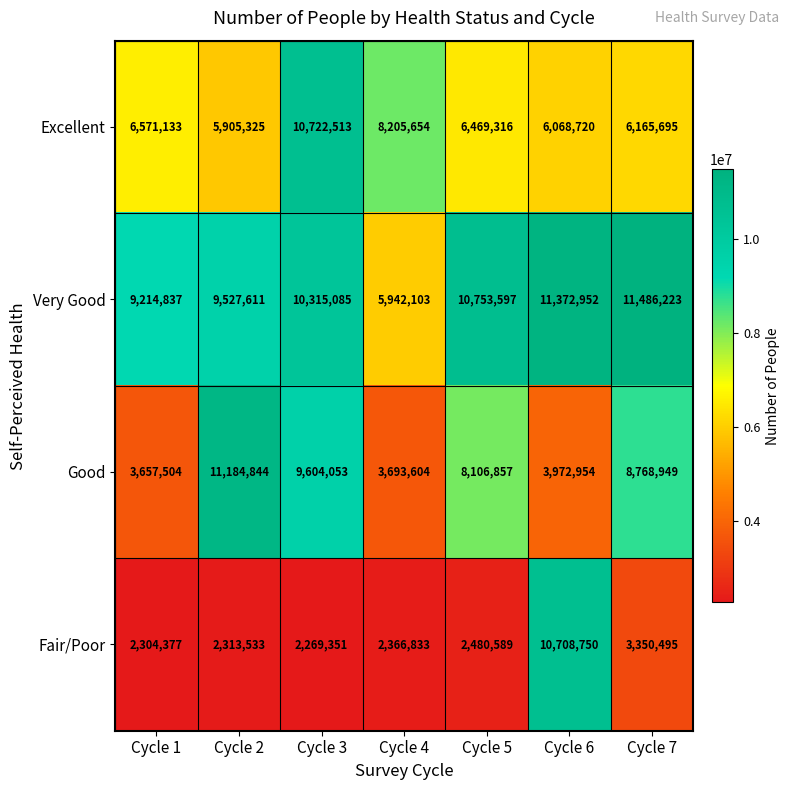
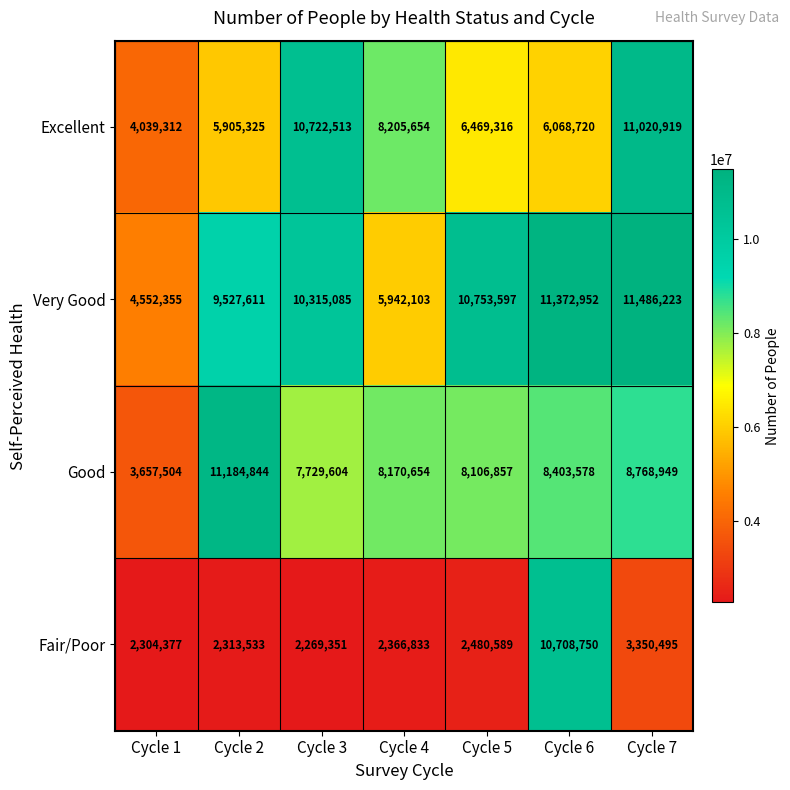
  {
    "Excellent": {
-     "Cycle 1": "6,571,133",
+     "Cycle 1": "4,039,312",
      "Cycle 2": "5,905,325",
      "Cycle 3": "10,722,513",
      "Cycle 4": "8,205,654",
      "Cycle 5": "6,469,316",
      "Cycle 6": "6,068,720",
-     "Cycle 7": "6,165,695"
+     "Cycle 7": "11,020,919"
    },
    "Very Good": {
-     "Cycle 1": "9,214,837",
+     "Cycle 1": "4,552,355",
      "Cycle 2": "9,527,611",
      "Cycle 3": "10,315,085",
      "Cycle 4": "5,942,103",
      "Cycle 5": "10,753,597",
      "Cycle 6": "11,372,952",
      "Cycle 7": "11,486,223"
    },
    "Good": {
      "Cycle 1": "3,657,504",
      "Cycle 2": "11,184,844",
-     "Cycle 3": "9,604,053",
-     "Cycle 4": "3,693,604",
+     "Cycle 3": "7,729,604",
+     "Cycle 4": "8,170,654",
      "Cycle 5": "8,106,857",
-     "Cycle 6": "3,972,954",
+     "Cycle 6": "8,403,578",
      "Cycle 7": "8,768,949"
    },
    "Fair/Poor": {
      "Cycle 1": "2,304,377",
      "Cycle 2": "2,313,533",
      "Cycle 3": "2,269,351",
      "Cycle 4": "2,366,833",
      "Cycle 5": "2,480,589",
      "Cycle 6": "10,708,750",
      "Cycle 7": "3,350,495"
    }
  }
